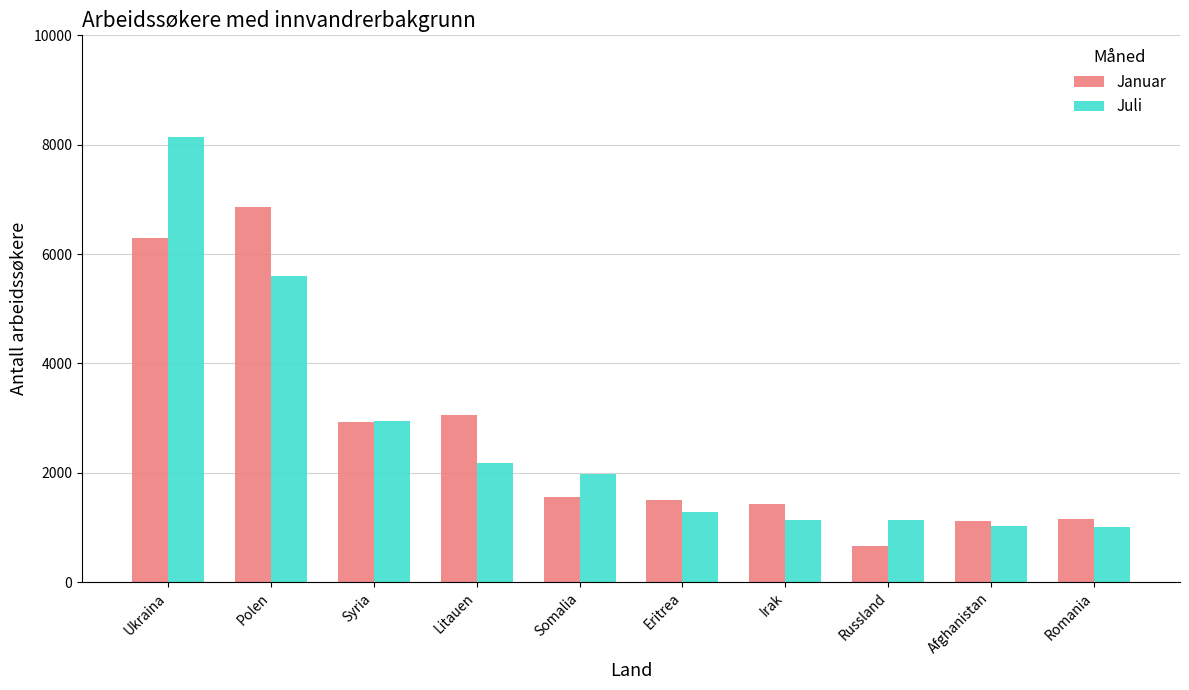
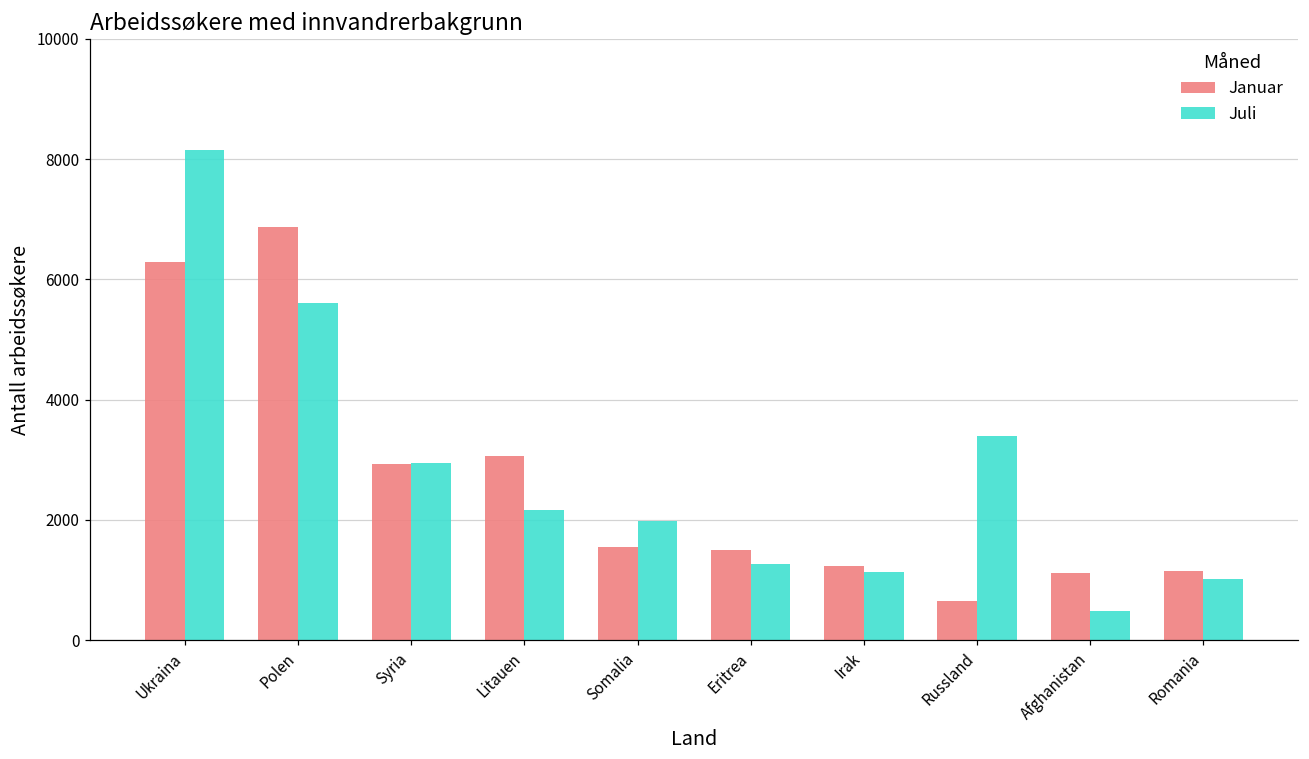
  {
    "Januar": {
      "Ukraina": 6300,
      "Polen": 6900,
      "Syria": 2900,
      "Litauen": 3100,
      "Somalia": 1600,
      "Eritrea": 1500,
-     "Irak": 1400,
+     "Irak": 1200,
      "Russland": 700,
      "Afghanistan": 1100,
      "Romania": 1100
    },
    "Juli": {
      "Ukraina": 8100,
      "Polen": 5600,
      "Syria": 2900,
      "Litauen": 2200,
      "Somalia": 2000,
      "Eritrea": 1300,
      "Irak": 1100,
-     "Russland": 1100,
-     "Afghanistan": 1000,
+     "Russland": 3400,
+     "Afghanistan": 500,
      "Romania": 1000
    }
  }
